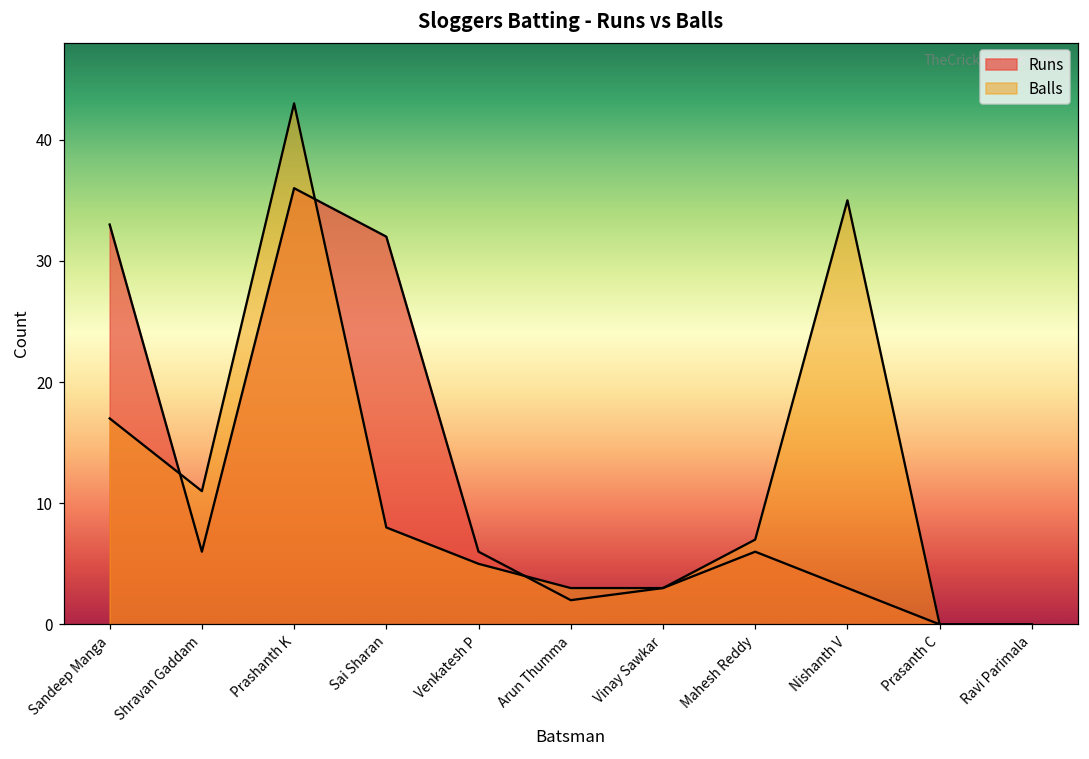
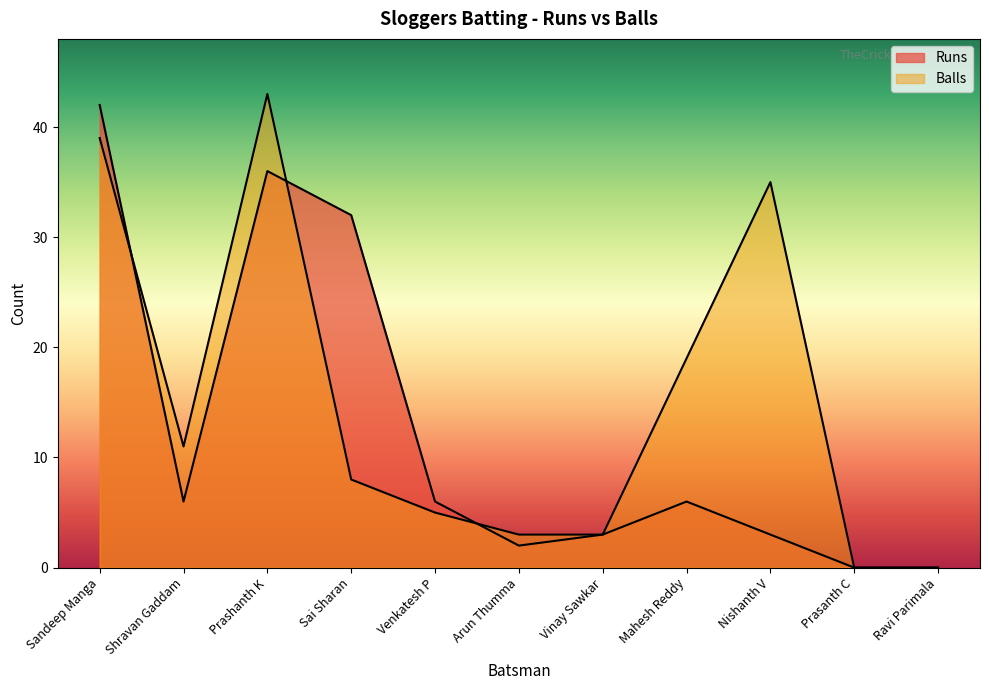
  {
    "Runs": {
-     "Sandeep Manga": 33,
+     "Sandeep Manga": 42,
      "Shravan Gaddam": 6,
      "Prashanth K": 36,
      "Sai Sharan": 32,
      "Venkatesh P": 6,
      "Arun Thumma": 2,
      "Mahesh Reddy": 6,
      "Nishanth V": 3
    },
    "Balls": {
-     "Sandeep Manga": 17,
+     "Sandeep Manga": 39,
      "Shravan Gaddam": 11,
      "Prashanth K": 43,
      "Sai Sharan": 8,
      "Venkatesh P": 5,
      "Arun Thumma": 3,
-     "Mahesh Reddy": 7,
+     "Mahesh Reddy": 19,
      "Nishanth V": 35
    }
  }
